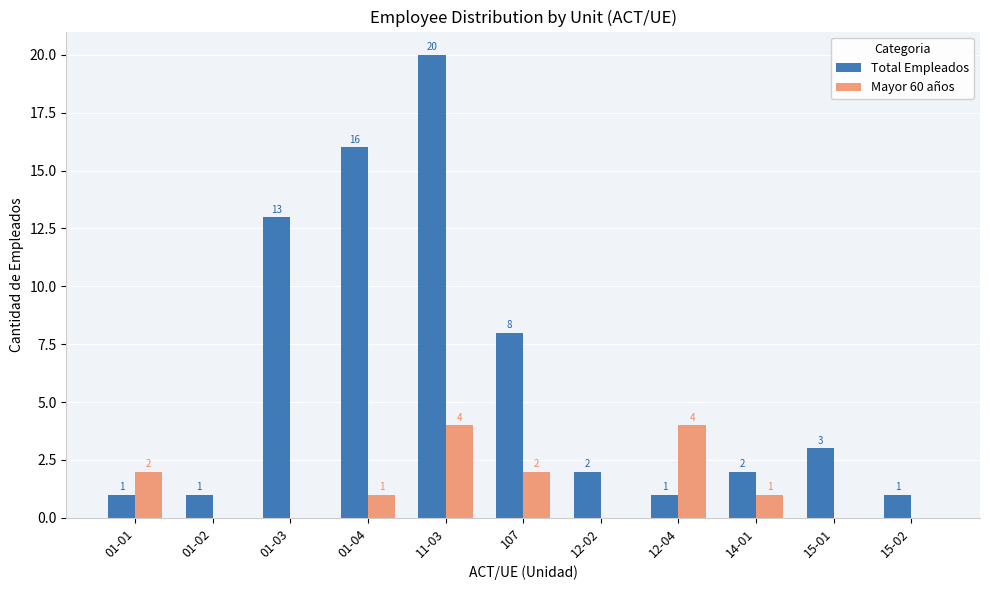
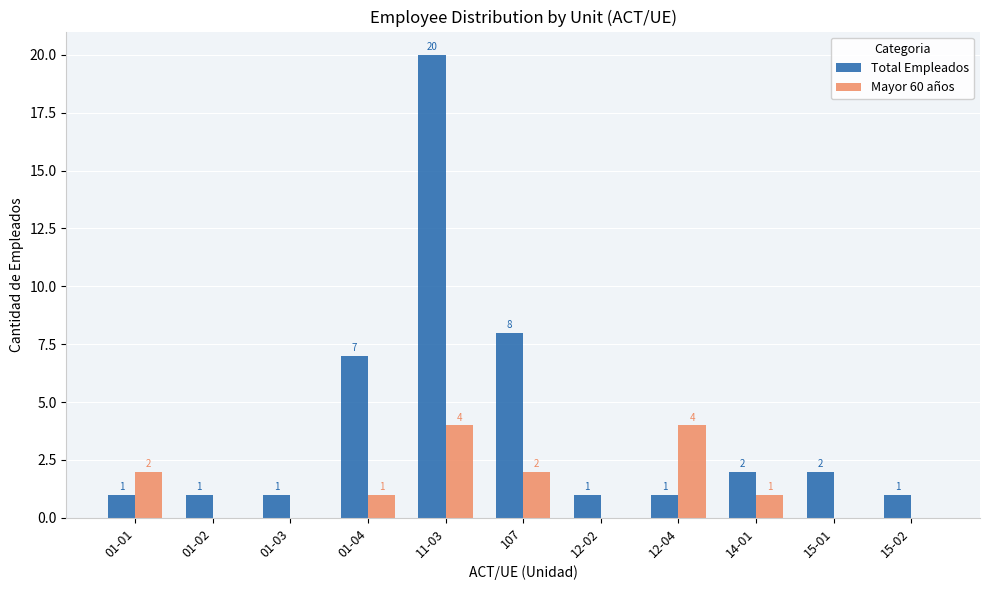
  {
    "Total Empleados": {
      "01-01": 1,
      "01-02": 1,
-     "01-03": 13,
-     "01-04": 16,
+     "01-03": 1,
+     "01-04": 7,
      "11-03": 20,
      "107": 8,
-     "12-02": 2,
+     "12-02": 1,
      "12-04": 1,
      "14-01": 2,
-     "15-01": 3,
+     "15-01": 2,
      "15-02": 1
    },
    "Mayor 60 años": {
      "01-01": 2,
      "01-04": 1,
      "11-03": 4,
      "107": 2,
      "12-04": 4,
      "14-01": 1
    }
  }
